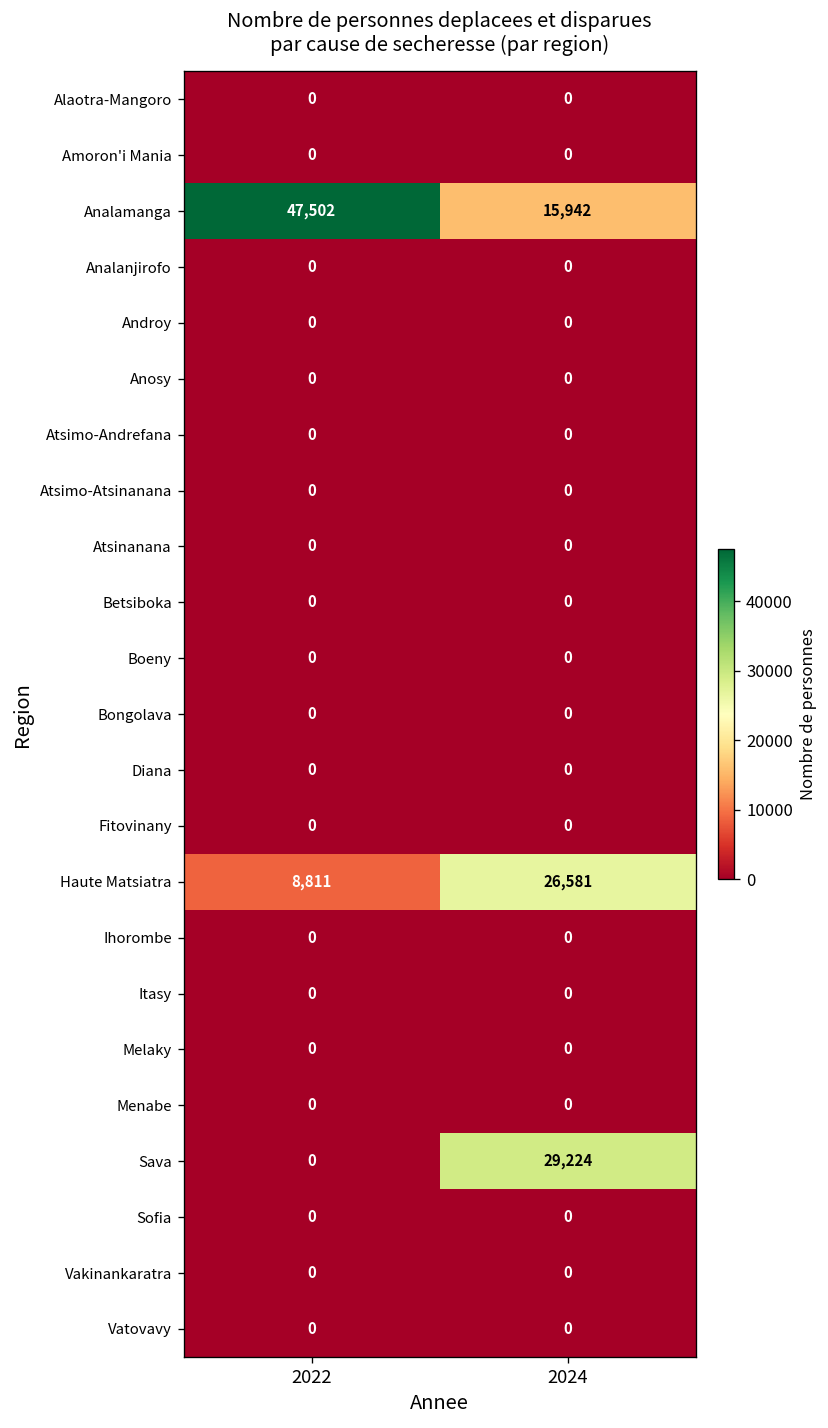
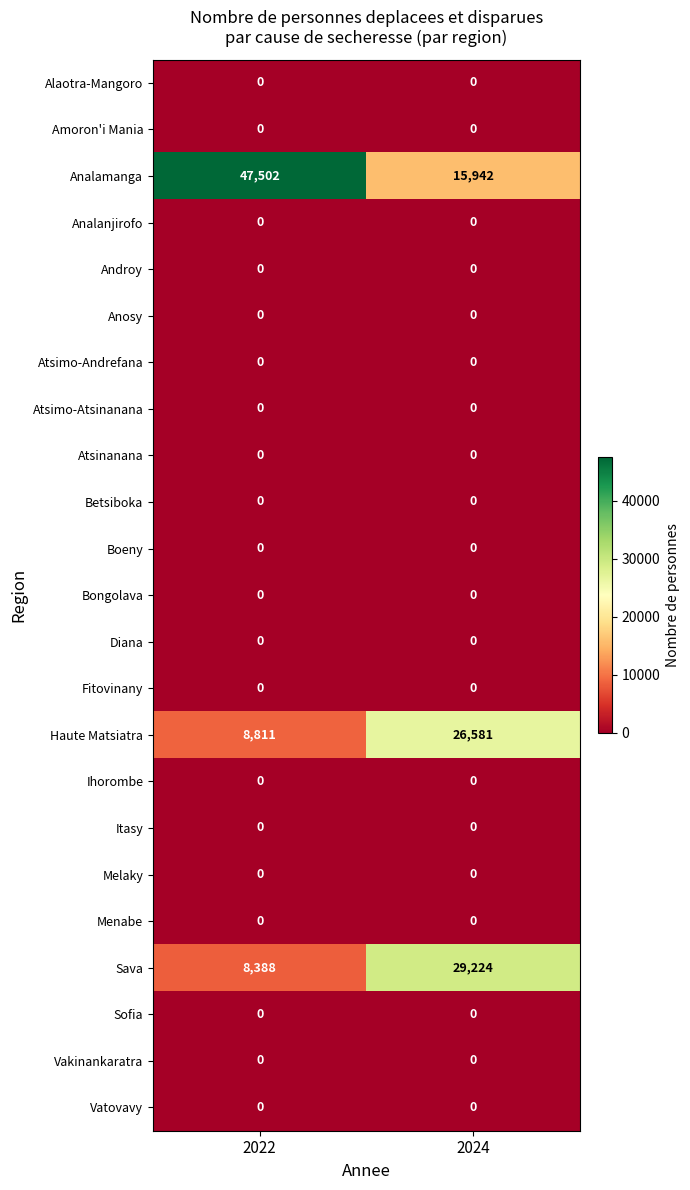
  {
    "Alaotra-Mangoro": {
      "2022": "0",
      "2024": "0"
    },
    "Amoron'i Mania": {
      "2022": "0",
      "2024": "0"
    },
    "Analamanga": {
      "2022": "47,502",
      "2024": "15,942"
    },
    "Analanjirofo": {
      "2022": "0",
      "2024": "0"
    },
    "Androy": {
      "2022": "0",
      "2024": "0"
    },
    "Anosy": {
      "2022": "0",
      "2024": "0"
    },
    "Atsimo-Andrefana": {
      "2022": "0",
      "2024": "0"
    },
    "Atsimo-Atsinanana": {
      "2022": "0",
      "2024": "0"
    },
    "Atsinanana": {
      "2022": "0",
      "2024": "0"
    },
    "Betsiboka": {
      "2022": "0",
      "2024": "0"
    },
    "Boeny": {
      "2022": "0",
      "2024": "0"
    },
    "Bongolava": {
      "2022": "0",
      "2024": "0"
    },
    "Diana": {
      "2022": "0",
      "2024": "0"
    },
    "Fitovinany": {
      "2022": "0",
      "2024": "0"
    },
    "Haute Matsiatra": {
      "2022": "8,811",
      "2024": "26,581"
    },
    "Ihorombe": {
      "2022": "0",
      "2024": "0"
    },
    "Itasy": {
      "2022": "0",
      "2024": "0"
    },
    "Melaky": {
      "2022": "0",
      "2024": "0"
    },
    "Menabe": {
      "2022": "0",
      "2024": "0"
    },
    "Sava": {
-     "2022": "0",
+     "2022": "8,388",
      "2024": "29,224"
    },
    "Sofia": {
      "2022": "0",
      "2024": "0"
    },
    "Vakinankaratra": {
      "2022": "0",
      "2024": "0"
    },
    "Vatovavy": {
      "2022": "0",
      "2024": "0"
    }
  }
